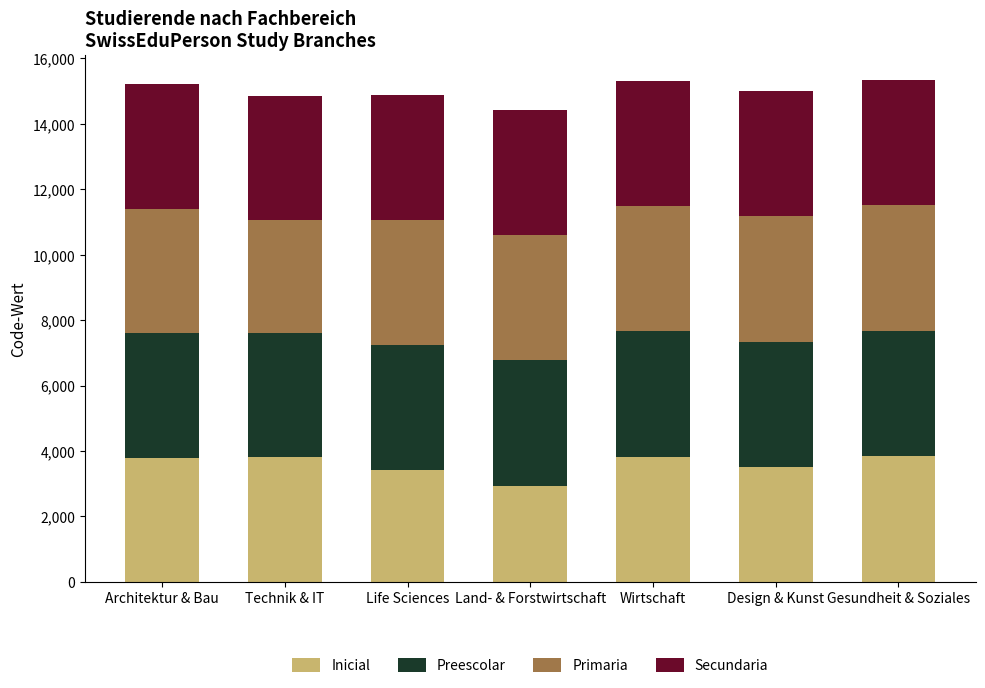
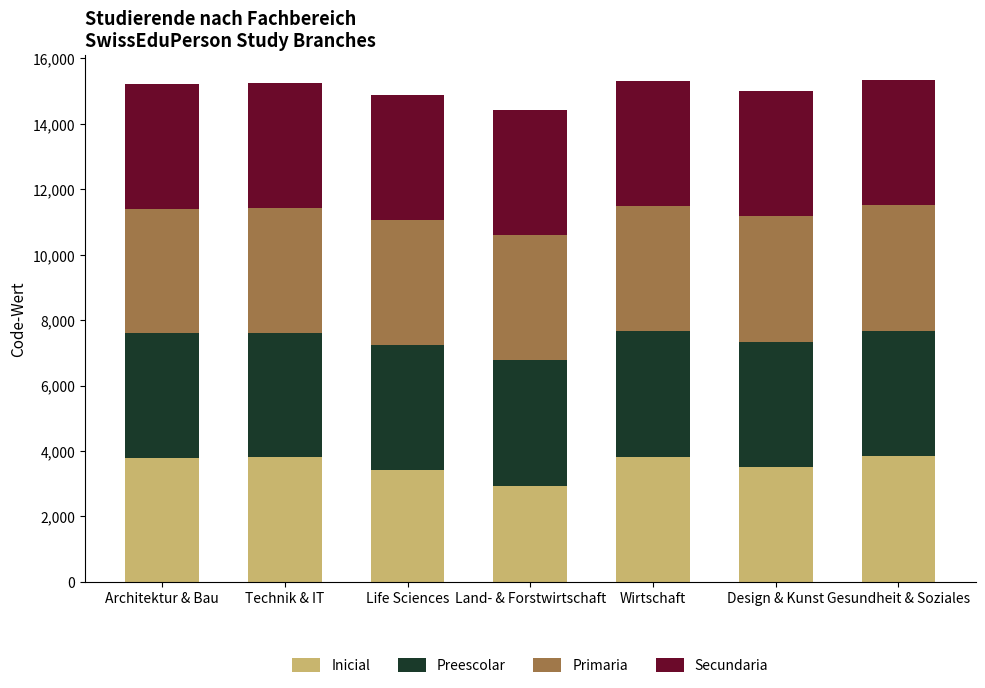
  {
    "Inicial": {
      "Architektur & Bau": "3,800",
      "Technik & IT": "3,800",
      "Life Sciences": "3,400",
      "Land- & Forstwirtschaft": "2,900",
      "Wirtschaft": "3,800",
      "Design & Kunst": "3,500",
      "Gesundheit & Soziales": "3,800"
    },
    "Preescolar": {
      "Architektur & Bau": "3,800",
      "Technik & IT": "3,800",
      "Life Sciences": "3,800",
      "Land- & Forstwirtschaft": "3,800",
      "Wirtschaft": "3,800",
      "Design & Kunst": "3,800",
      "Gesundheit & Soziales": "3,800"
    },
    "Primaria": {
      "Architektur & Bau": "3,800",
-     "Technik & IT": "3,400",
+     "Technik & IT": "3,800",
      "Life Sciences": "3,800",
      "Land- & Forstwirtschaft": "3,800",
      "Wirtschaft": "3,800",
      "Design & Kunst": "3,800",
      "Gesundheit & Soziales": "3,800"
    },
    "Secundaria": {
      "Architektur & Bau": "3,800",
      "Technik & IT": "3,800",
      "Life Sciences": "3,800",
      "Land- & Forstwirtschaft": "3,800",
      "Wirtschaft": "3,800",
      "Design & Kunst": "3,800",
      "Gesundheit & Soziales": "3,800"
    }
  }
